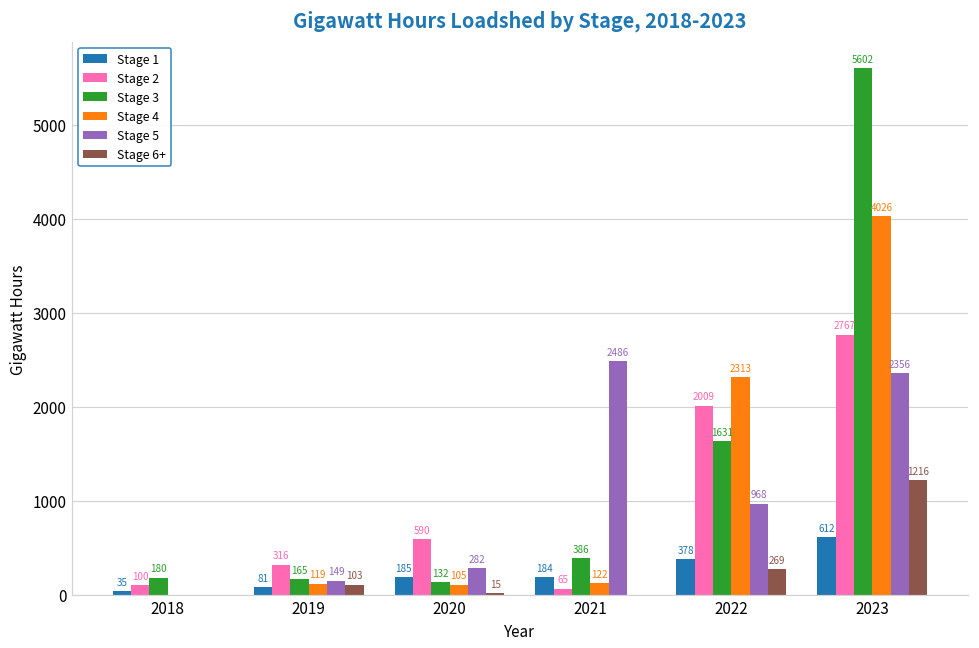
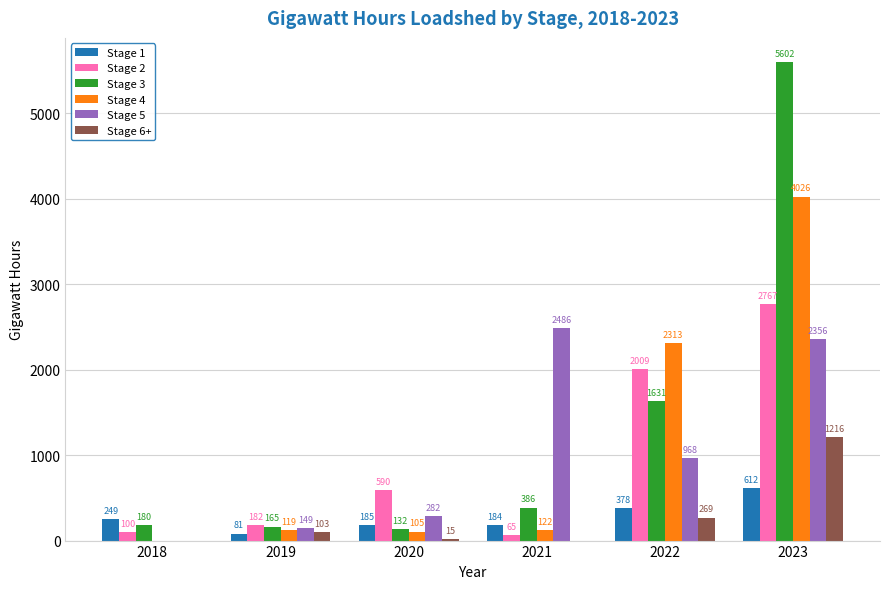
  {
    "Stage 1": {
-     "2018": 35,
+     "2018": 249,
      "2019": 81,
      "2020": 185,
      "2021": 184,
      "2022": 378,
      "2023": 612
    },
    "Stage 2": {
      "2018": 100,
-     "2019": 316,
+     "2019": 182,
      "2020": 590,
      "2021": 65,
      "2022": 2009,
      "2023": 2767
    },
    "Stage 3": {
      "2018": 180,
      "2019": 165,
      "2020": 132,
      "2021": 386,
      "2022": 1631,
      "2023": 5602
    },
    "Stage 4": {
      "2019": 119,
      "2020": 105,
      "2021": 122,
      "2022": 2313,
      "2023": 4026
    },
    "Stage 5": {
      "2019": 149,
      "2020": 282,
      "2021": 2486,
      "2022": 968,
      "2023": 2356
    },
    "Stage 6+": {
      "2019": 103,
      "2020": 15,
      "2022": 269,
      "2023": 1216
    }
  }
